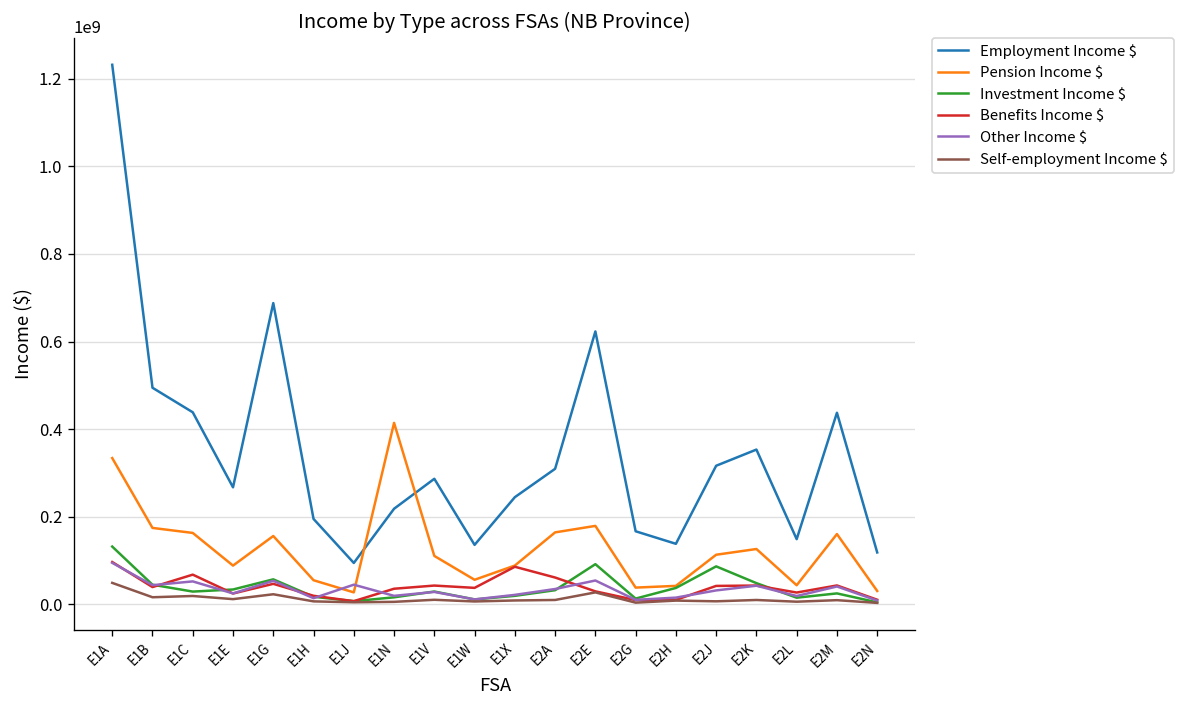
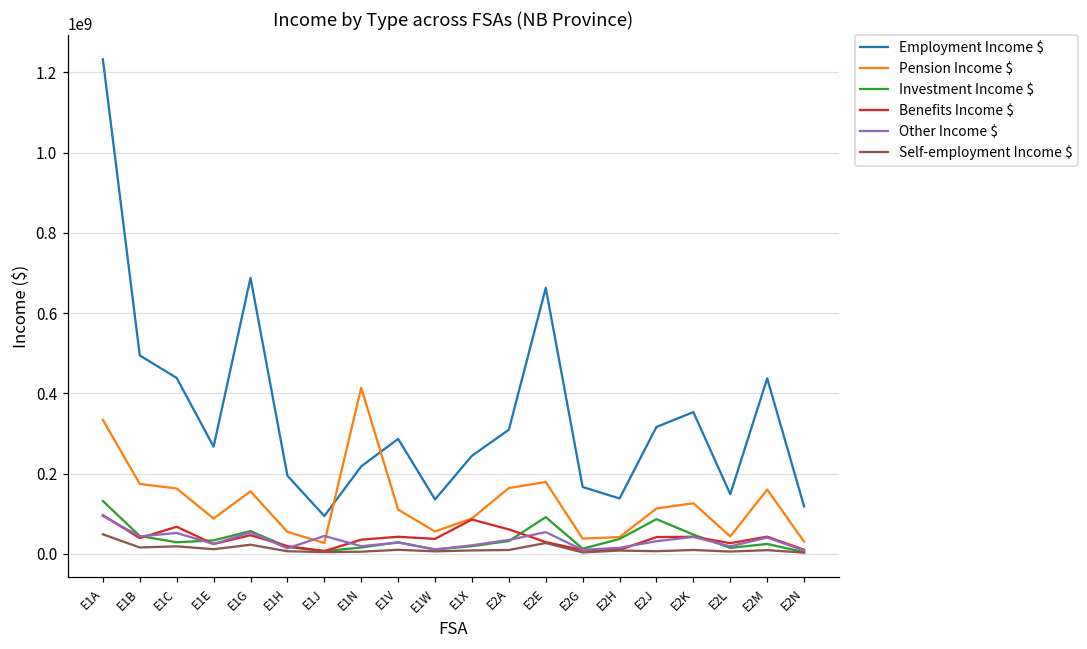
  {
    "Employment Income $": {
      "E1A": 1230000000,
      "E1B": 490000000,
      "E1C": 440000000,
      "E1E": 270000000,
      "E1G": 690000000,
      "E1H": 200000000,
      "E1J": 90000000,
      "E1N": 220000000,
      "E1V": 290000000,
      "E1W": 140000000,
      "E1X": 240000000,
      "E2A": 310000000,
-     "E2E": 620000000,
+     "E2E": 660000000,
      "E2G": 170000000,
      "E2H": 140000000,
      "E2J": 320000000,
      "E2K": 350000000,
      "E2L": 150000000,
      "E2M": 440000000,
      "E2N": 120000000
    },
    "Pension Income $": {
      "E1A": 330000000,
      "E1B": 170000000,
      "E1C": 160000000,
      "E1E": 90000000,
      "E1G": 160000000,
      "E1H": 60000000,
      "E1J": 30000000,
      "E1N": 410000000,
      "E1V": 110000000,
      "E1W": 60000000,
      "E2A": 160000000,
      "E2E": 180000000,
      "E2G": 40000000,
      "E2J": 110000000,
      "E2K": 130000000,
      "E2L": 40000000,
      "E2M": 160000000,
      "E2N": 30000000
    },
    "Investment Income $": {
      "E1A": 130000000,
      "E1C": 30000000,
      "E1E": 30000000,
      "E2E": 90000000,
      "E2J": 90000000,
      "E2M": 20000000
    },
    "Benefits Income $": {
      "E1C": 70000000,
      "E1N": 40000000,
      "E1V": 40000000,
      "E1W": 40000000,
      "E2A": 60000000,
      "E2J": 40000000,
      "E2L": 30000000
    },
    "Other Income $": {
      "E1C": 50000000,
      "E1J": 40000000,
      "E2E": 50000000,
      "E2J": 30000000
    },
    "Self-employment Income $": {
      "E1A": 50000000,
      "E1B": 20000000,
      "E1C": 20000000,
      "E1E": 10000000,
      "E1G": 20000000,
      "E1H": 10000000,
      "E1N": 10000000,
      "E1V": 10000000,
      "E1X": 10000000,
      "E2A": 10000000,
      "E2J": 10000000,
      "E2K": 10000000,
      "E2L": 10000000,
      "E2M": 10000000
    }
  }
